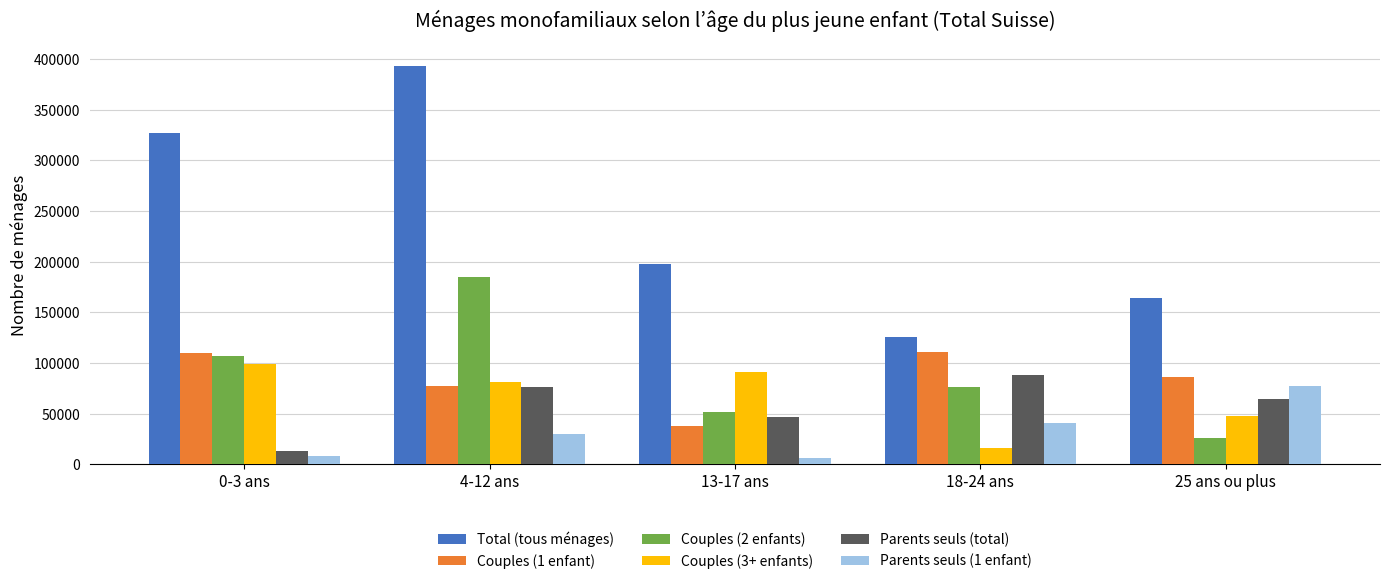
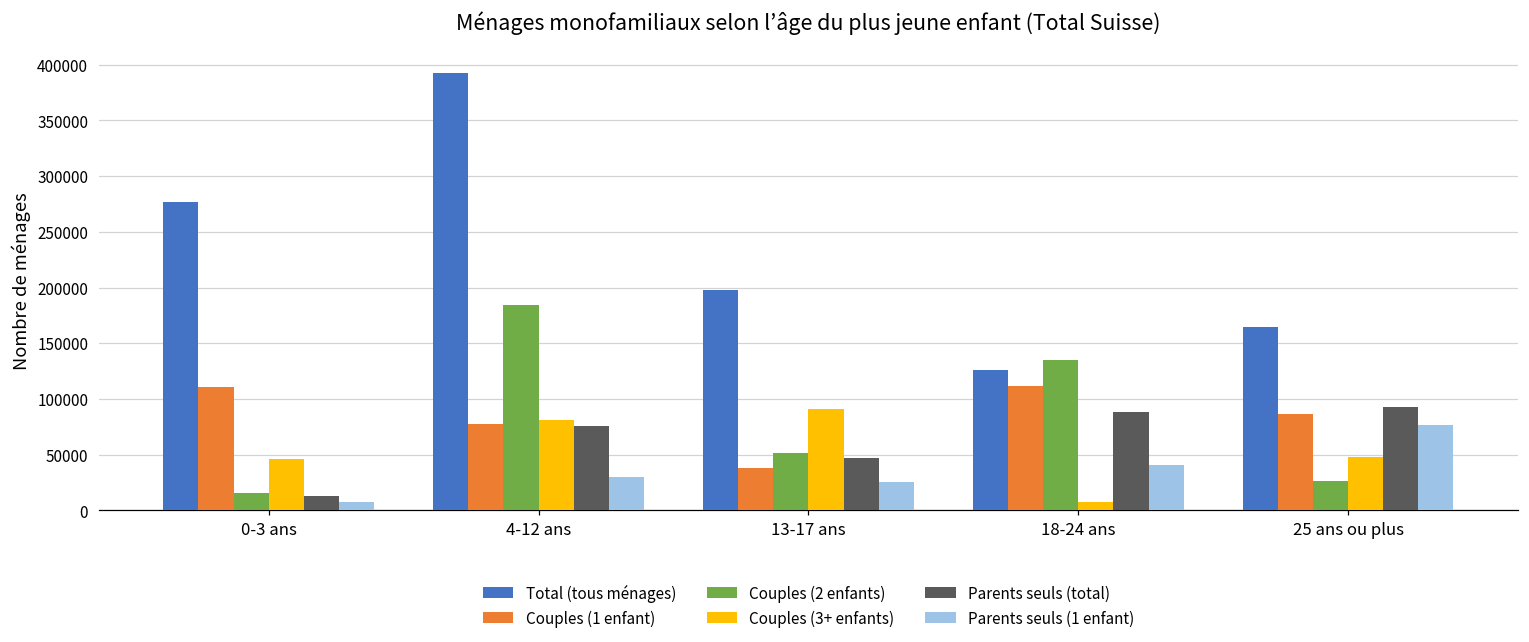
  {
    "Total (tous ménages)": {
-     "0-3 ans": 327000,
+     "0-3 ans": 277000,
      "4-12 ans": 393000,
      "13-17 ans": 198000,
      "18-24 ans": 126000,
      "25 ans ou plus": 164000
    },
    "Couples (1 enfant)": {
      "0-3 ans": 110000,
      "4-12 ans": 77000,
      "13-17 ans": 38000,
      "18-24 ans": 111000,
      "25 ans ou plus": 86000
    },
    "Couples (2 enfants)": {
-     "0-3 ans": 107000,
+     "0-3 ans": 16000,
      "4-12 ans": 185000,
      "13-17 ans": 51000,
-     "18-24 ans": 76000,
+     "18-24 ans": 135000,
      "25 ans ou plus": 26000
    },
    "Couples (3+ enfants)": {
-     "0-3 ans": 99000,
+     "0-3 ans": 46000,
      "4-12 ans": 81000,
      "13-17 ans": 91000,
-     "18-24 ans": 16000,
+     "18-24 ans": 8000,
      "25 ans ou plus": 48000
    },
    "Parents seuls (total)": {
      "0-3 ans": 13000,
      "4-12 ans": 76000,
      "13-17 ans": 47000,
      "18-24 ans": 89000,
-     "25 ans ou plus": 64000
+     "25 ans ou plus": 93000
    },
    "Parents seuls (1 enfant)": {
      "0-3 ans": 8000,
      "4-12 ans": 30000,
-     "13-17 ans": 6000,
+     "13-17 ans": 25000,
      "18-24 ans": 41000,
      "25 ans ou plus": 77000
    }
  }
